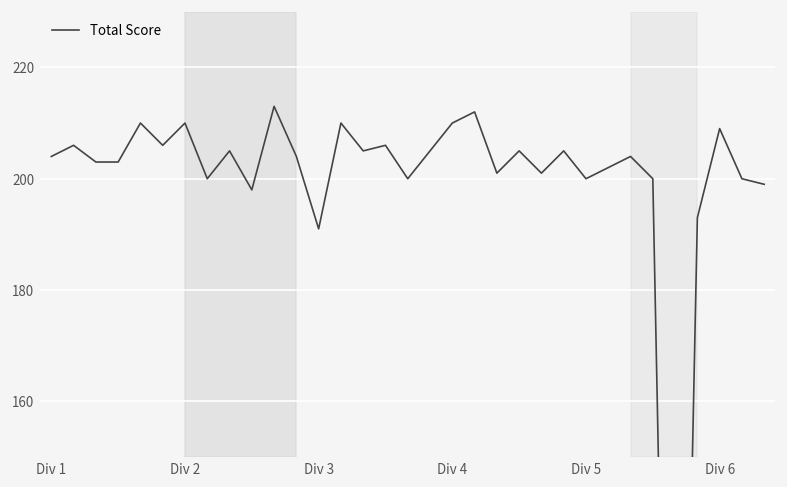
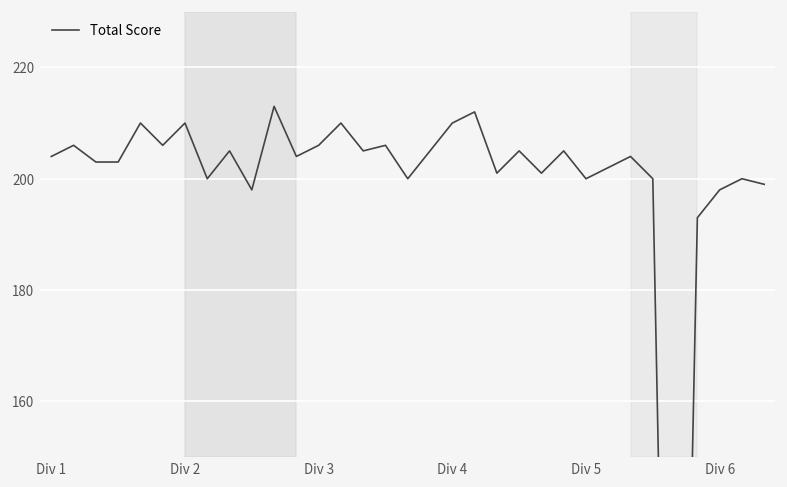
  {
    "Div 1": 204,
    "Div 2": 210,
-   "Div 3": 191,
+   "Div 3": 206,
    "Div 4": 210,
    "Div 5": 200,
-   "Div 6": 209
+   "Div 6": 198
  }
